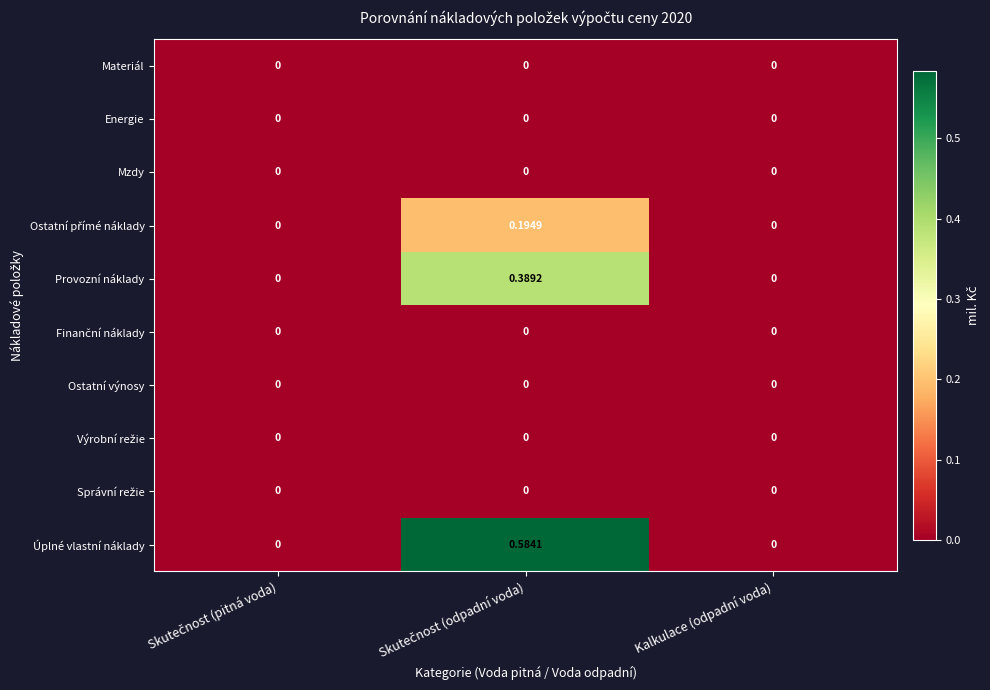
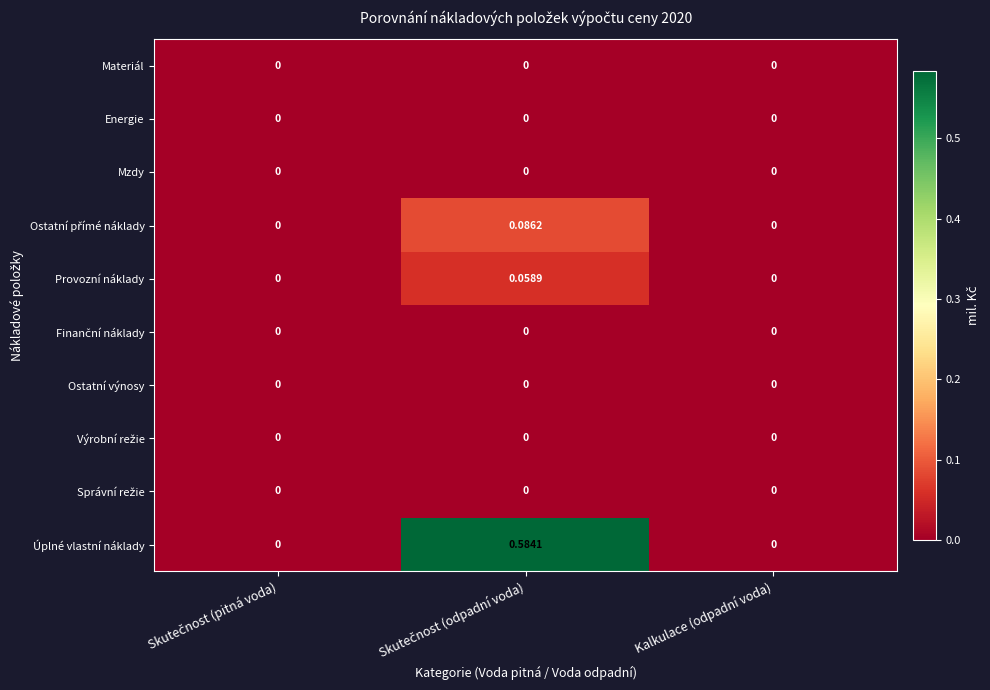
  {
    "Materiál": {
      "Skutečnost (pitná voda)": 0,
      "Skutečnost (odpadní voda)": 0,
      "Kalkulace (odpadní voda)": 0
    },
    "Energie": {
      "Skutečnost (pitná voda)": 0,
      "Skutečnost (odpadní voda)": 0,
      "Kalkulace (odpadní voda)": 0
    },
    "Mzdy": {
      "Skutečnost (pitná voda)": 0,
      "Skutečnost (odpadní voda)": 0,
      "Kalkulace (odpadní voda)": 0
    },
    "Ostatní přímé náklady": {
      "Skutečnost (pitná voda)": 0,
-     "Skutečnost (odpadní voda)": 0.1949,
+     "Skutečnost (odpadní voda)": 0.0862,
      "Kalkulace (odpadní voda)": 0
    },
    "Provozní náklady": {
      "Skutečnost (pitná voda)": 0,
-     "Skutečnost (odpadní voda)": 0.3892,
+     "Skutečnost (odpadní voda)": 0.0589,
      "Kalkulace (odpadní voda)": 0
    },
    "Finanční náklady": {
      "Skutečnost (pitná voda)": 0,
      "Skutečnost (odpadní voda)": 0,
      "Kalkulace (odpadní voda)": 0
    },
    "Ostatní výnosy": {
      "Skutečnost (pitná voda)": 0,
      "Skutečnost (odpadní voda)": 0,
      "Kalkulace (odpadní voda)": 0
    },
    "Výrobní režie": {
      "Skutečnost (pitná voda)": 0,
      "Skutečnost (odpadní voda)": 0,
      "Kalkulace (odpadní voda)": 0
    },
    "Správní režie": {
      "Skutečnost (pitná voda)": 0,
      "Skutečnost (odpadní voda)": 0,
      "Kalkulace (odpadní voda)": 0
    },
    "Úplné vlastní náklady": {
      "Skutečnost (pitná voda)": 0,
      "Skutečnost (odpadní voda)": 0.5841,
      "Kalkulace (odpadní voda)": 0
    }
  }
